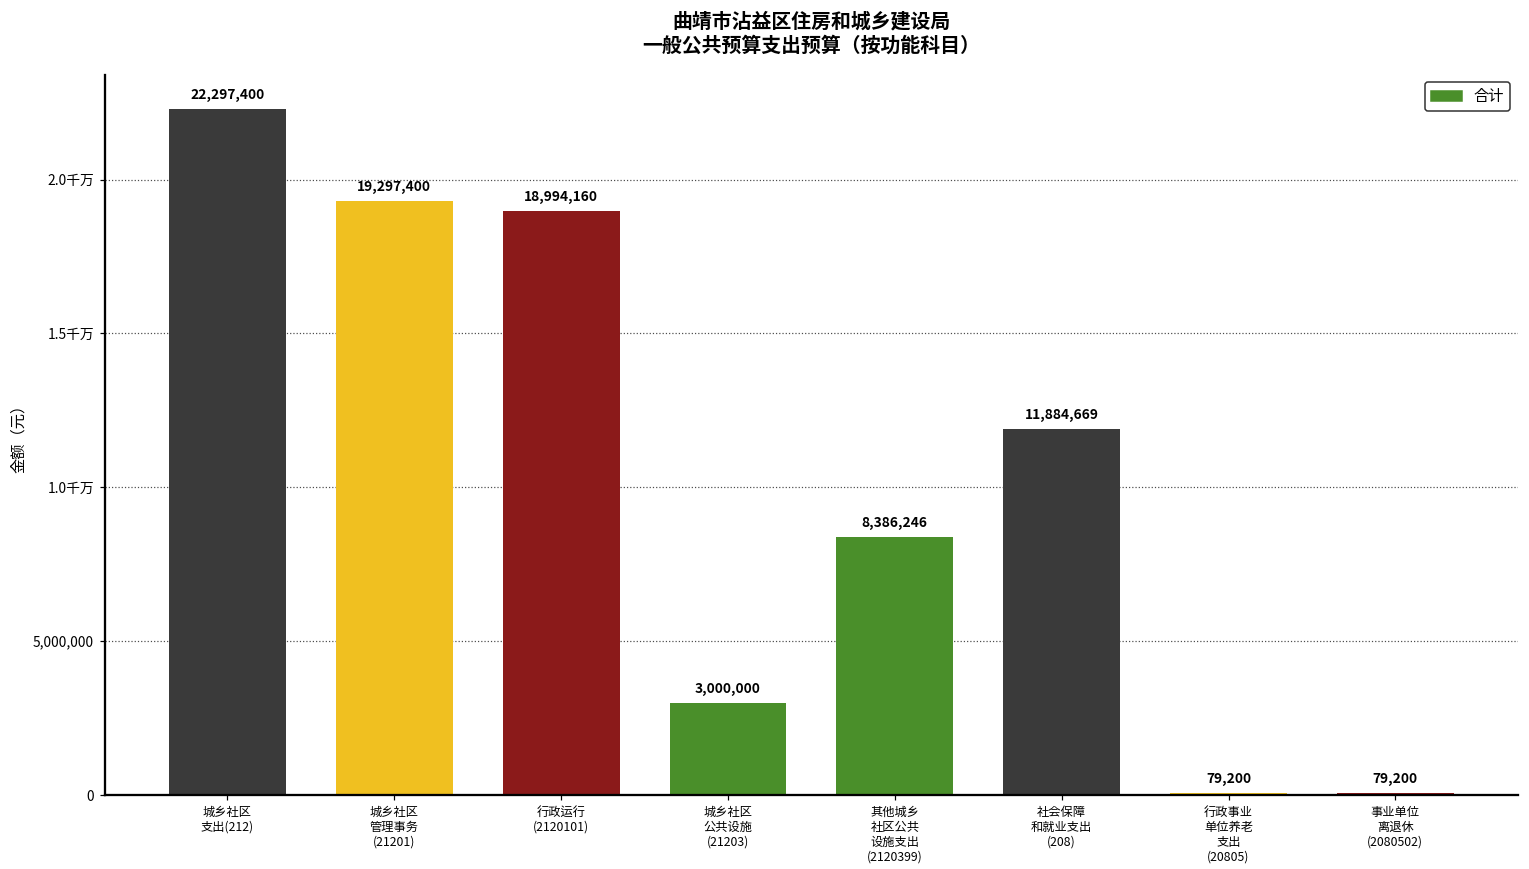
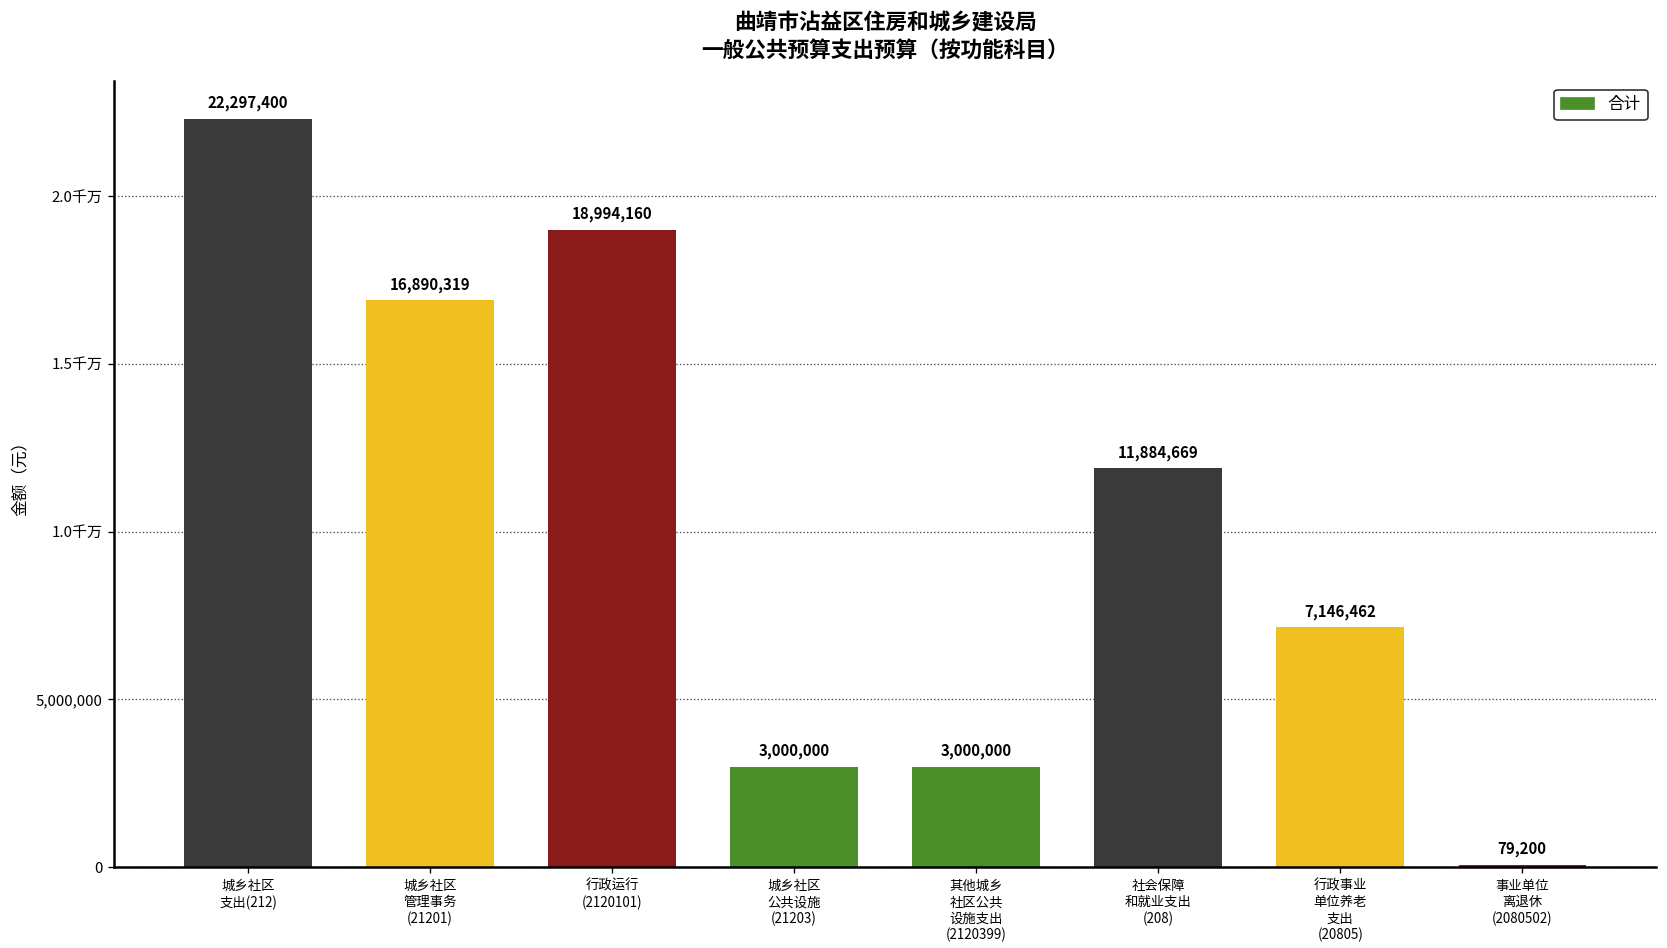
  {
    "城乡社区 支出(212)": "22,297,400",
-   "城乡社区 管理事务 (21201)": "19,297,400",
+   "城乡社区 管理事务 (21201)": "16,890,319",
    "行政运行 (2120101)": "18,994,160",
    "城乡社区 公共设施 (21203)": "3,000,000",
-   "其他城乡 社区公共 设施支出 (2120399)": "8,386,246",
+   "其他城乡 社区公共 设施支出 (2120399)": "3,000,000",
    "社会保障 和就业支出 (208)": "11,884,669",
-   "行政事业 单位养老 支出 (20805)": "79,200",
+   "行政事业 单位养老 支出 (20805)": "7,146,462",
    "事业单位 离退休 (2080502)": "79,200"
  }
